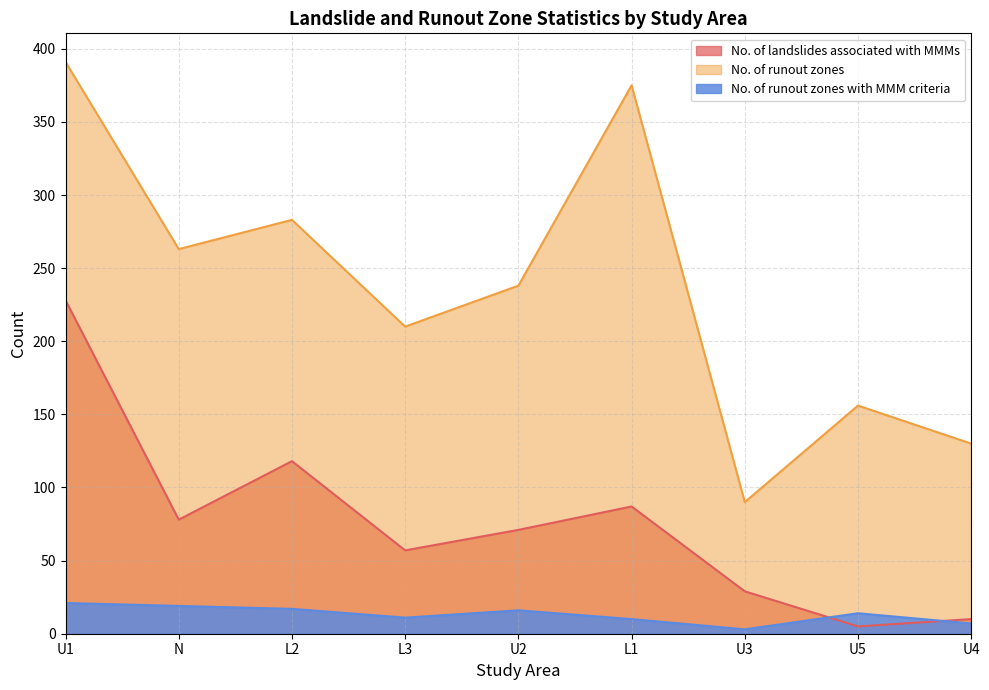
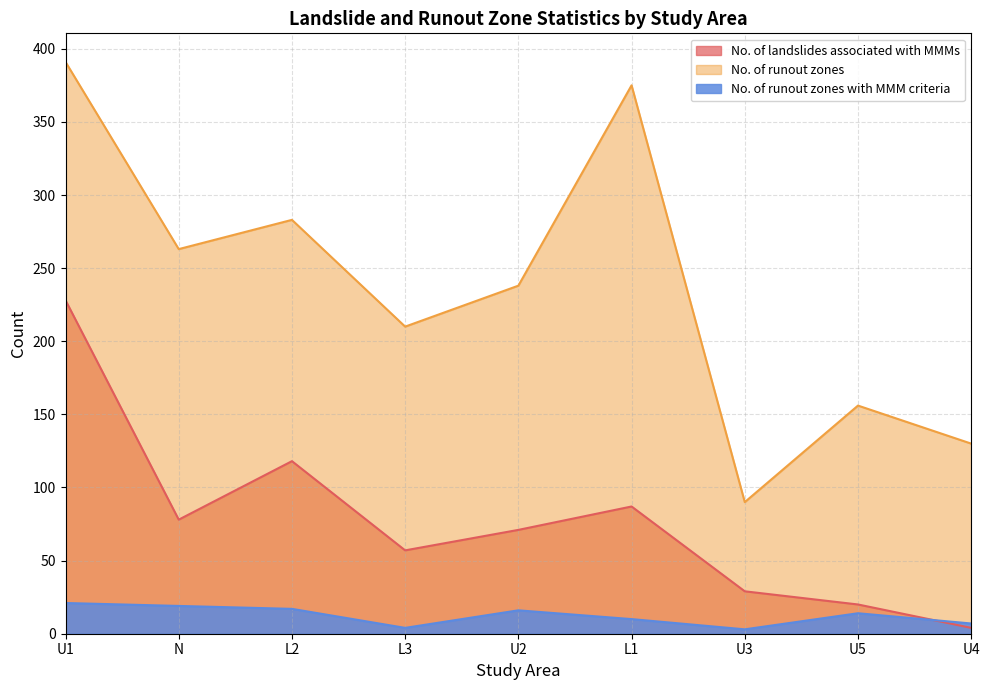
  {
    "No. of landslides associated with MMMs": {
      "U1": 228,
      "N": 78,
      "L2": 118,
      "L3": 57,
      "U2": 71,
      "L1": 87,
      "U3": 29,
-     "U5": 5,
-     "U4": 10
+     "U5": 20,
+     "U4": 4
    },
    "No. of runout zones": {
      "U1": 391,
      "N": 263,
      "L2": 283,
      "L3": 210,
      "U2": 238,
      "L1": 375,
      "U3": 90,
      "U5": 156,
      "U4": 130
    },
    "No. of runout zones with MMM criteria": {
      "U1": 21,
      "N": 19,
      "L2": 17,
-     "L3": 11,
+     "L3": 4,
      "U2": 16,
      "L1": 10,
      "U3": 3,
      "U5": 14,
      "U4": 7
    }
  }
